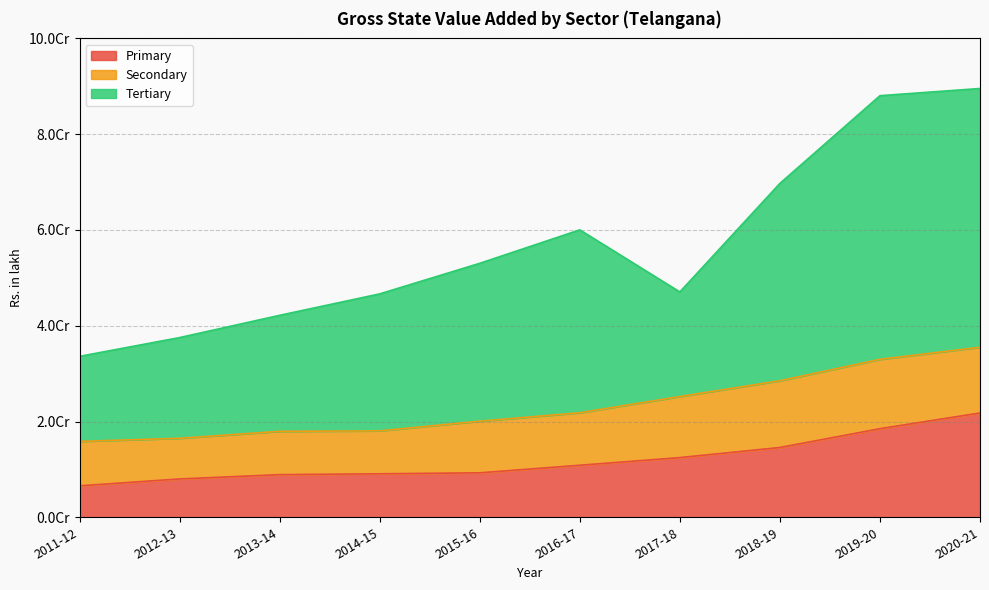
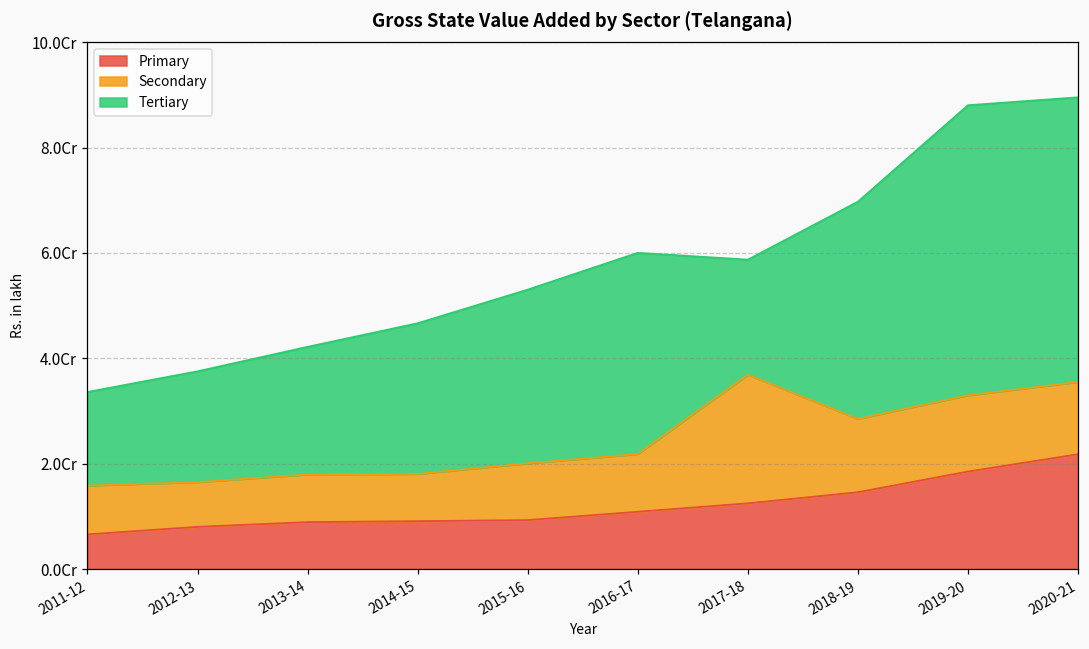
  {
    "Primary": {
      "2011-12": "0.7Cr",
      "2012-13": "0.8Cr",
      "2013-14": "0.9Cr",
      "2014-15": "0.9Cr",
      "2015-16": "0.9Cr",
      "2016-17": "1.1Cr",
      "2017-18": "1.2Cr",
      "2018-19": "1.5Cr",
      "2019-20": "1.9Cr",
      "2020-21": "2.2Cr"
    },
    "Secondary": {
      "2011-12": "0.9Cr",
      "2012-13": "0.8Cr",
      "2013-14": "0.9Cr",
      "2014-15": "0.9Cr",
      "2015-16": "1.1Cr",
      "2016-17": "1.1Cr",
-     "2017-18": "1.3Cr",
+     "2017-18": "2.4Cr",
      "2018-19": "1.4Cr",
      "2019-20": "1.4Cr",
      "2020-21": "1.4Cr"
    },
    "Tertiary": {
      "2011-12": "1.8Cr",
      "2012-13": "2.1Cr",
      "2013-14": "2.4Cr",
      "2014-15": "2.9Cr",
      "2015-16": "3.3Cr",
      "2016-17": "3.8Cr",
      "2017-18": "2.2Cr",
      "2018-19": "4.1Cr",
      "2019-20": "5.5Cr",
      "2020-21": "5.4Cr"
    }
  }
